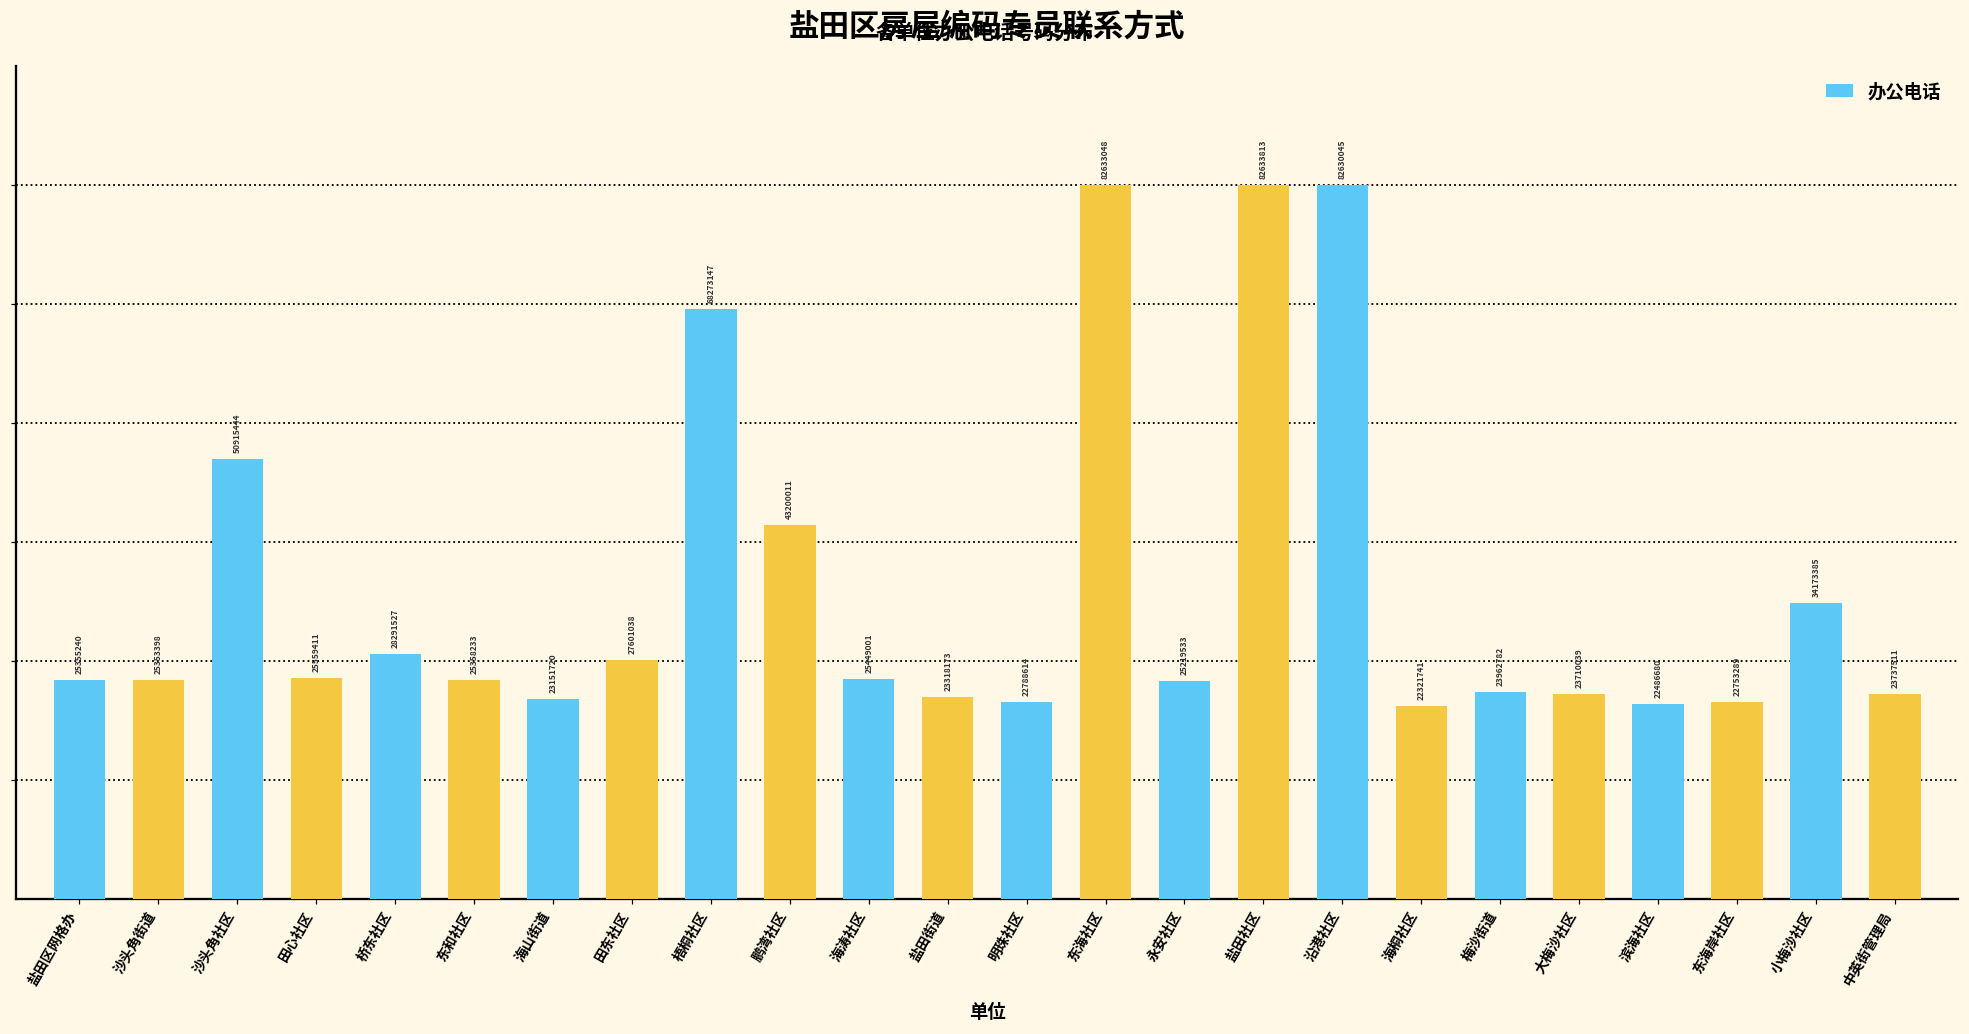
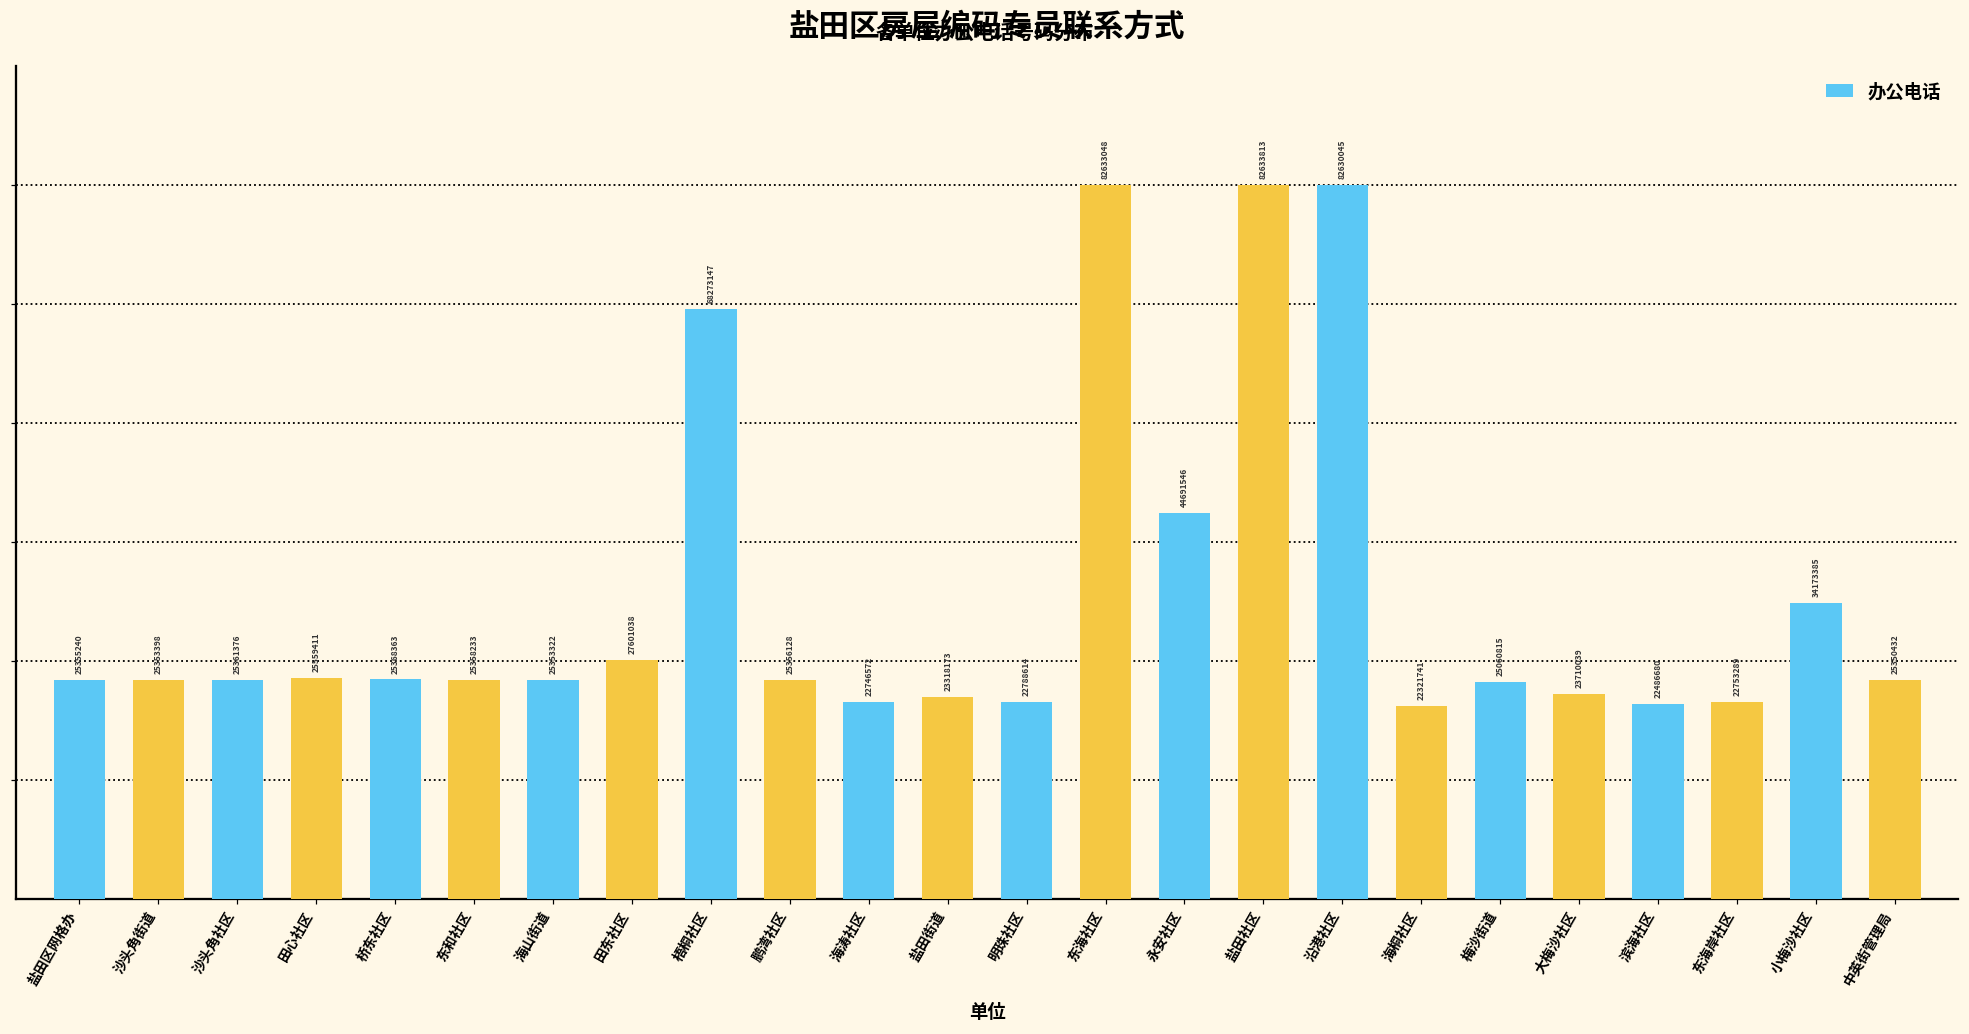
  {
-   "沙头角社区": 50915444,
-   "桥东社区": 28291527,
-   "海山街道": 23151720,
-   "鹏湾社区": 43200011,
-   "海涛社区": 25449001,
-   "永安社区": 25219533,
-   "梅沙街道": 23962782,
-   "中英街管理局": 23737511
+   "沙头角社区": 25361376,
+   "桥东社区": 25368363,
+   "海山街道": 25353322,
+   "鹏湾社区": 25356128,
+   "海涛社区": 22746572,
+   "永安社区": 44691546,
+   "梅沙街道": 25060815,
+   "中英街管理局": 25350432
  }
